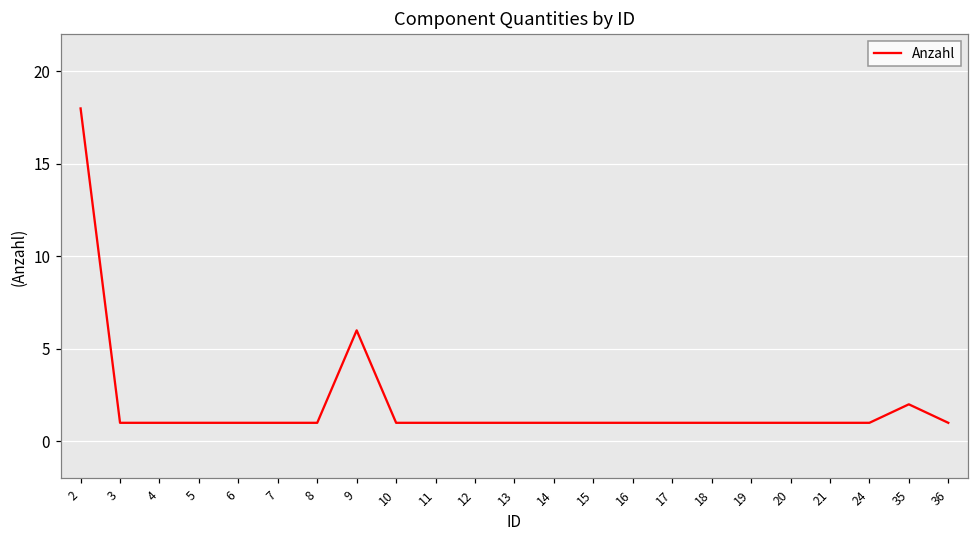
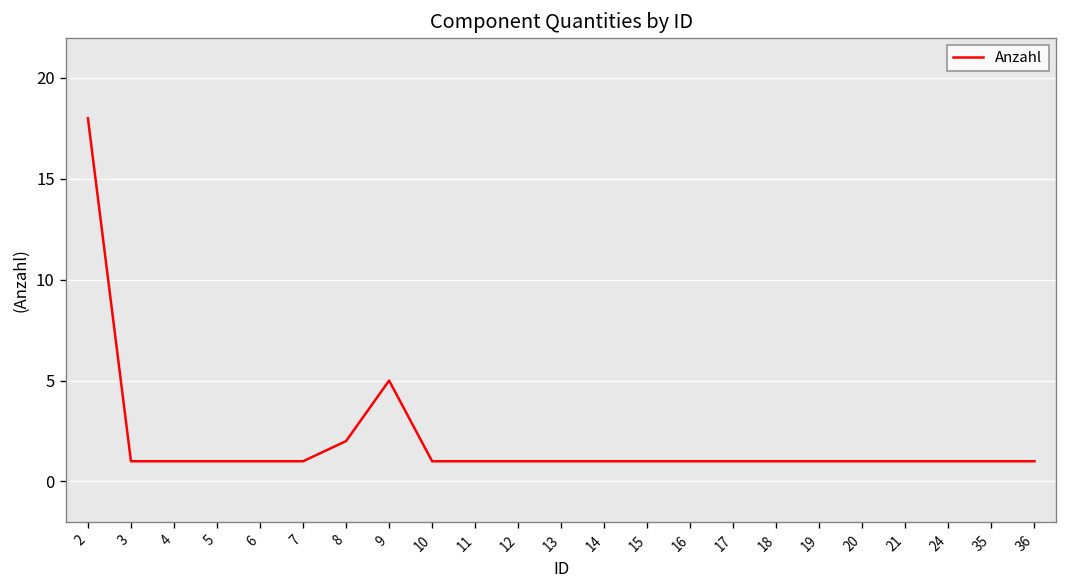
  {
    "2": 18,
    "3": 1,
    "4": 1,
    "5": 1,
    "6": 1,
    "7": 1,
-   "8": 1,
-   "9": 6,
+   "8": 2,
+   "9": 5,
    "10": 1,
    "11": 1,
    "12": 1,
    "13": 1,
    "14": 1,
    "15": 1,
    "16": 1,
    "17": 1,
    "18": 1,
    "19": 1,
    "20": 1,
    "21": 1,
    "24": 1,
-   "35": 2,
+   "35": 1,
    "36": 1
  }
